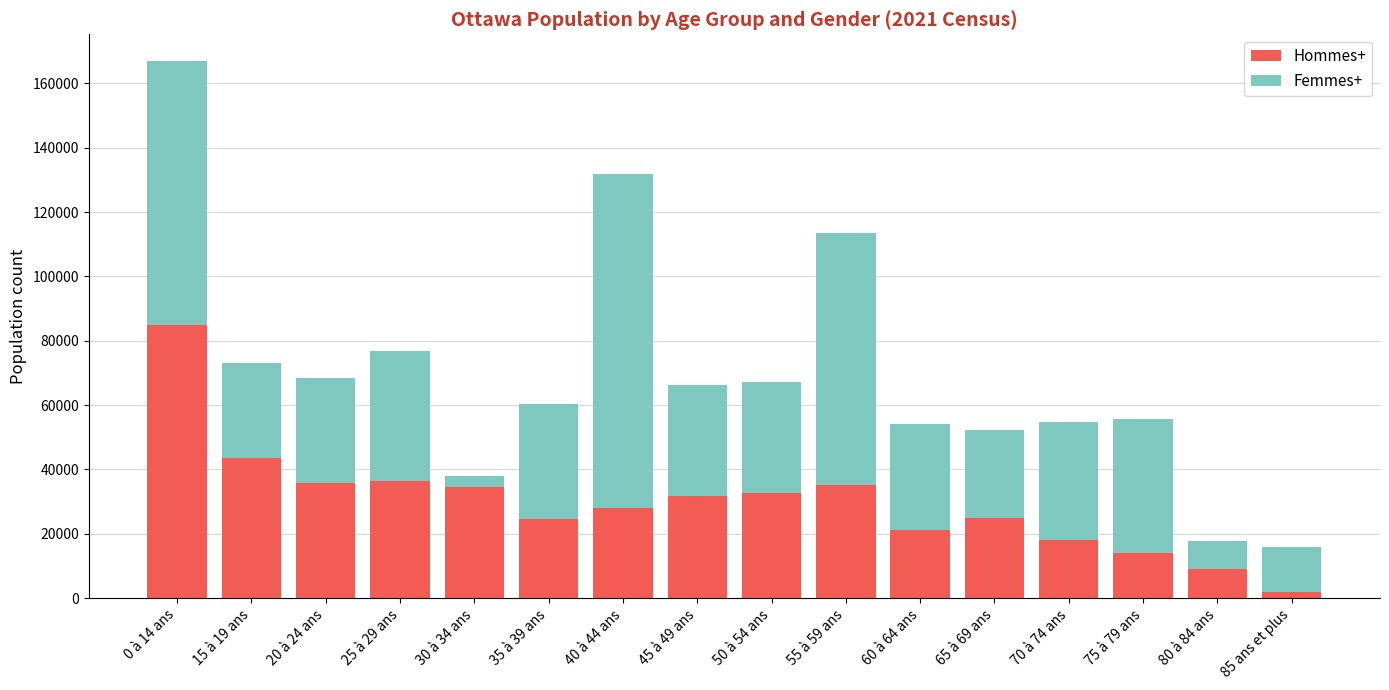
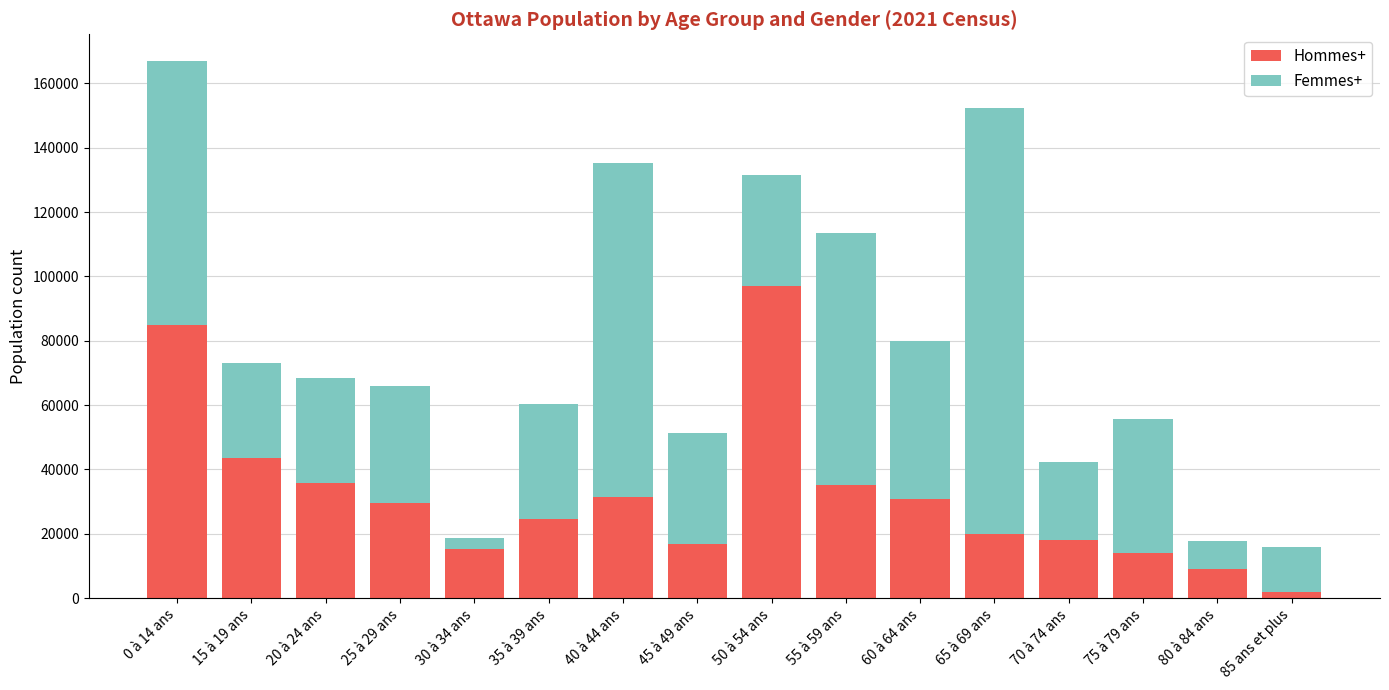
  {
    "Hommes+": {
      "0 à 14 ans": 85000,
      "15 à 19 ans": 43000,
      "20 à 24 ans": 36000,
-     "25 à 29 ans": 37000,
-     "30 à 34 ans": 35000,
+     "25 à 29 ans": 30000,
+     "30 à 34 ans": 15000,
      "35 à 39 ans": 25000,
-     "40 à 44 ans": 28000,
-     "45 à 49 ans": 32000,
-     "50 à 54 ans": 33000,
+     "40 à 44 ans": 32000,
+     "45 à 49 ans": 17000,
+     "50 à 54 ans": 97000,
      "55 à 59 ans": 35000,
-     "60 à 64 ans": 21000,
-     "65 à 69 ans": 25000,
+     "60 à 64 ans": 31000,
+     "65 à 69 ans": 20000,
      "70 à 74 ans": 18000,
      "75 à 79 ans": 14000,
      "80 à 84 ans": 9000,
      "85 ans et plus": 2000
    },
    "Femmes+": {
      "0 à 14 ans": 82000,
      "15 à 19 ans": 30000,
      "20 à 24 ans": 32000,
-     "25 à 29 ans": 40000,
+     "25 à 29 ans": 36000,
      "30 à 34 ans": 3000,
      "35 à 39 ans": 36000,
      "40 à 44 ans": 104000,
      "45 à 49 ans": 35000,
      "50 à 54 ans": 34000,
      "55 à 59 ans": 78000,
-     "60 à 64 ans": 33000,
-     "65 à 69 ans": 27000,
-     "70 à 74 ans": 37000,
+     "60 à 64 ans": 49000,
+     "65 à 69 ans": 132000,
+     "70 à 74 ans": 24000,
      "75 à 79 ans": 41000,
      "80 à 84 ans": 8000,
      "85 ans et plus": 14000
    }
  }
